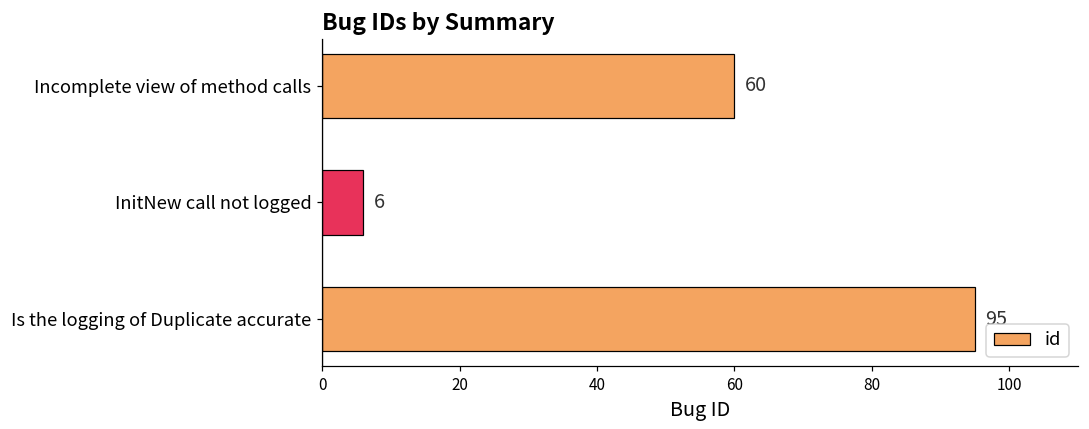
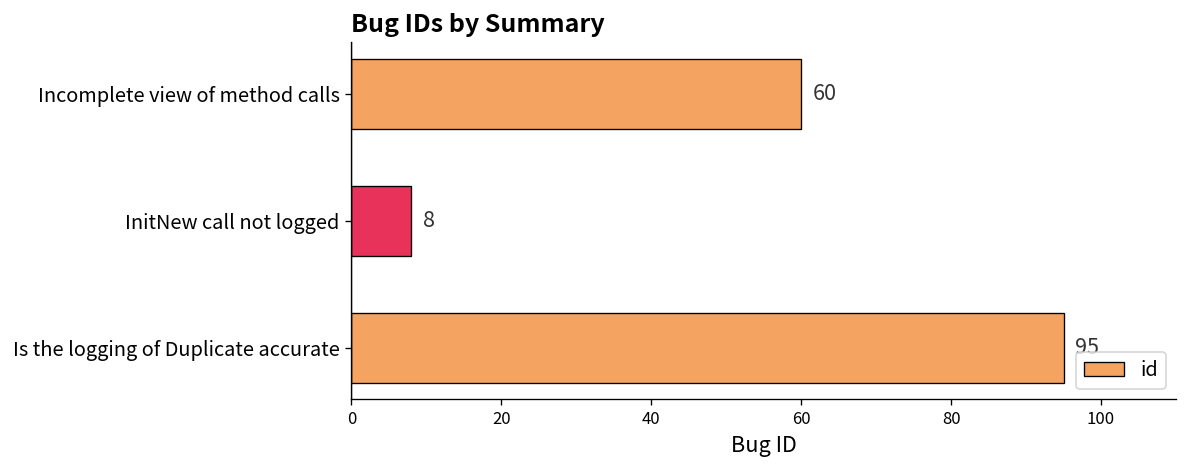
  {
    "Incomplete view of method calls": 60,
-   "InitNew call not logged": 6
+   "InitNew call not logged": 8
  }
